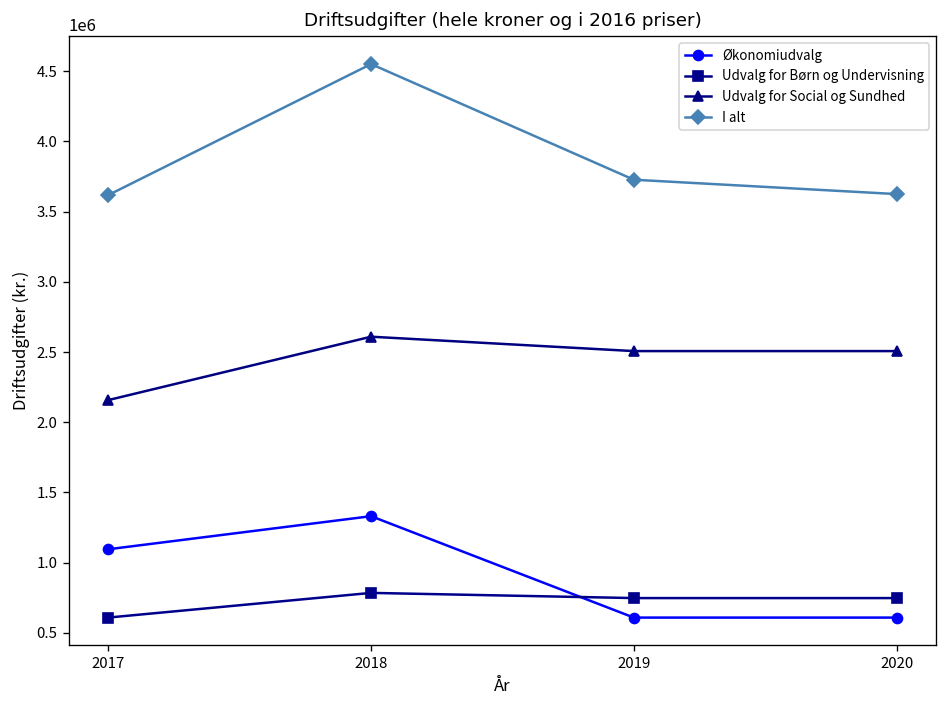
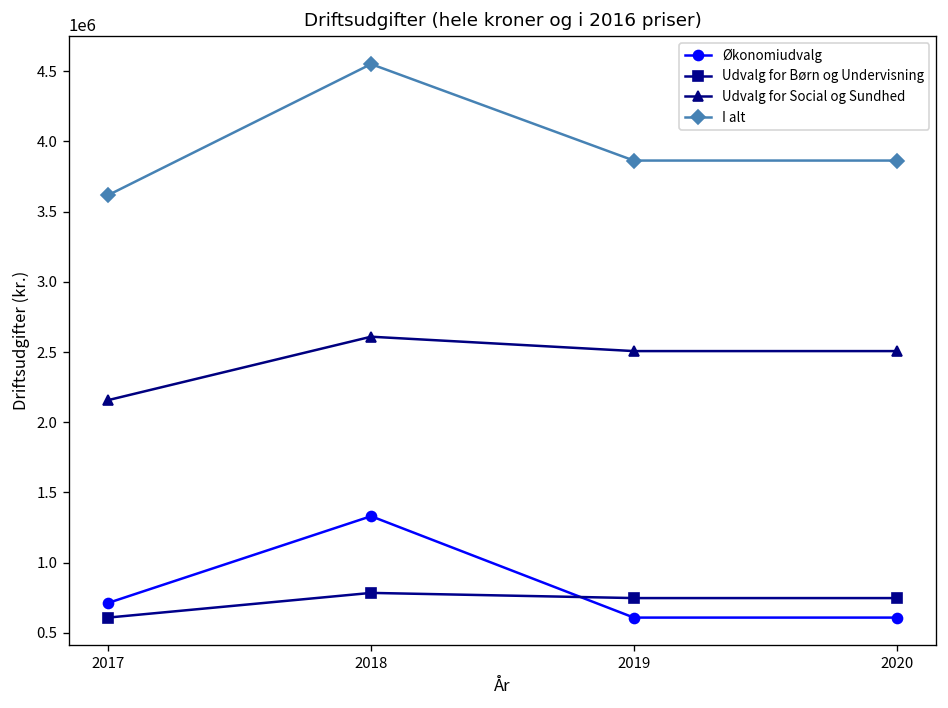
  {
    "Økonomiudvalg": {
-     "2017": 1100000,
+     "2017": 710000,
      "2018": 1330000,
      "2019": 610000,
      "2020": 610000
    },
    "I alt": {
      "2017": 3620000,
      "2018": 4550000,
-     "2019": 3730000,
-     "2020": 3620000
+     "2019": 3860000,
+     "2020": 3860000
    }
  }
